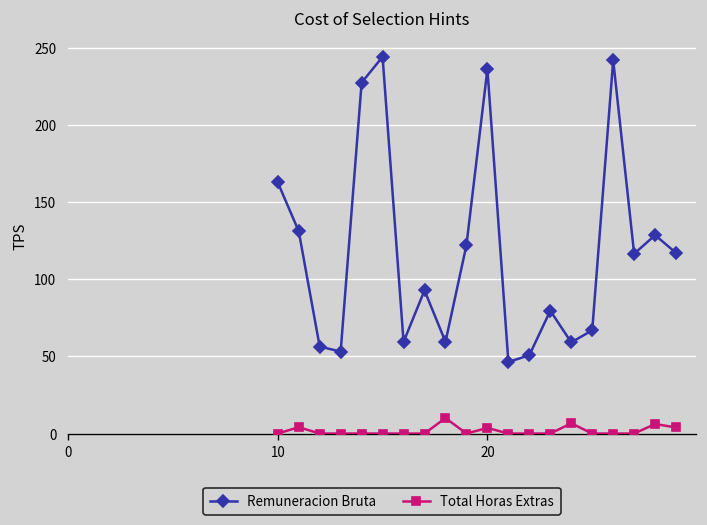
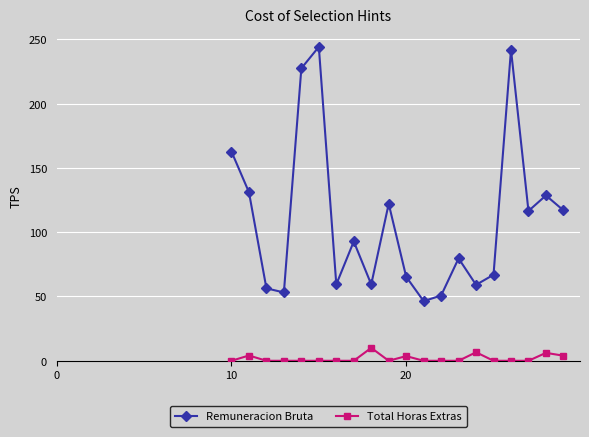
  {
    "Remuneracion Bruta": {
      "10": 163,
-     "20": 236
+     "20": 65
    },
    "Total Horas Extras": {
      "10": 0,
      "20": 4
    }
  }
